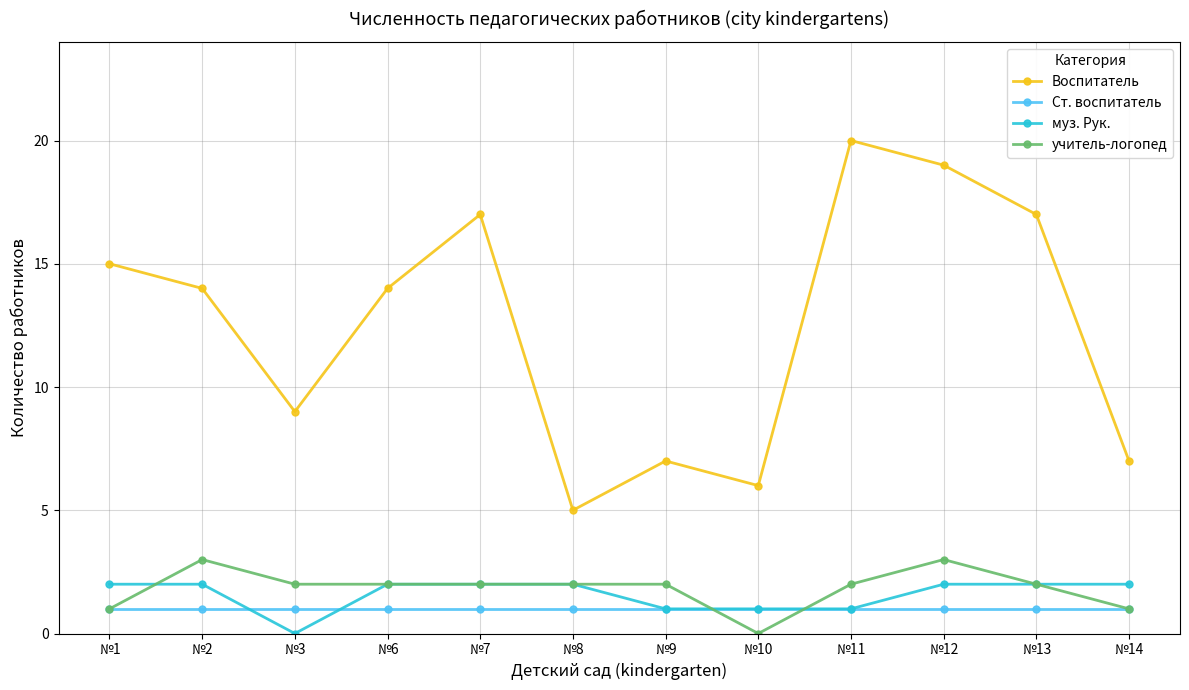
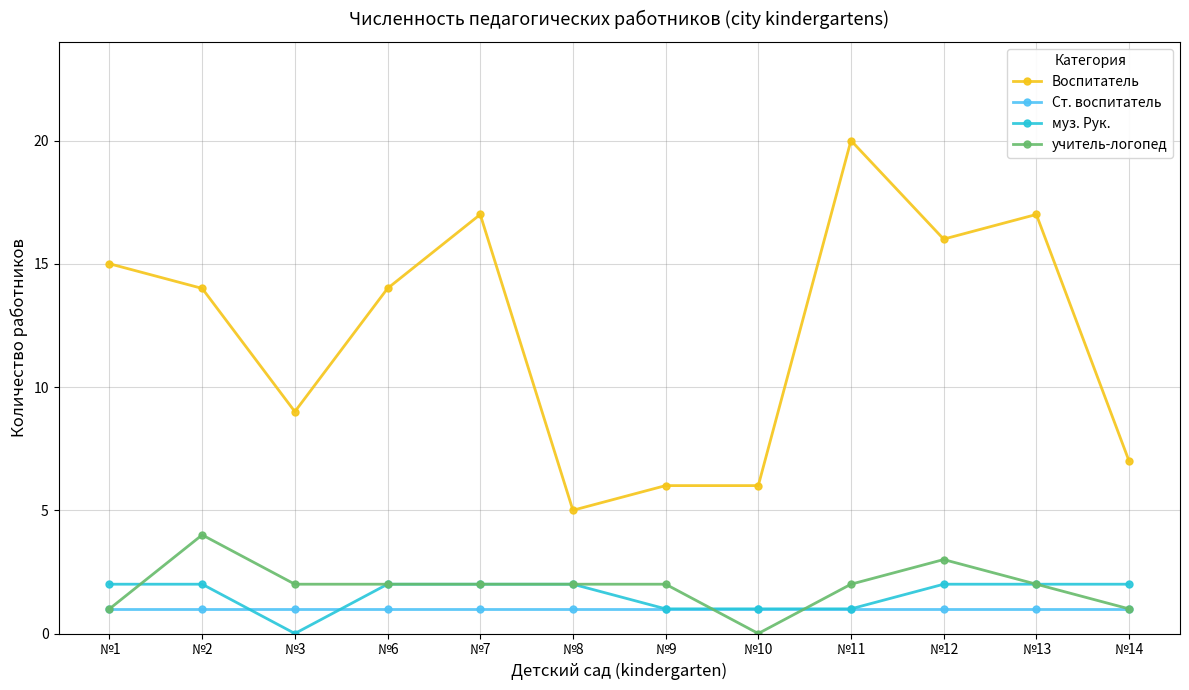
  {
    "Воспитатель": {
      "№1": 15,
      "№2": 14,
      "№3": 9,
      "№6": 14,
      "№7": 17,
      "№8": 5,
-     "№9": 7,
+     "№9": 6,
      "№10": 6,
      "№11": 20,
-     "№12": 19,
+     "№12": 16,
      "№13": 17,
      "№14": 7
    },
    "учитель-логопед": {
-     "№2": 3,
+     "№2": 4,
      "№3": 2,
      "№9": 2,
      "№10": 0,
      "№11": 2,
      "№12": 3
    }
  }
